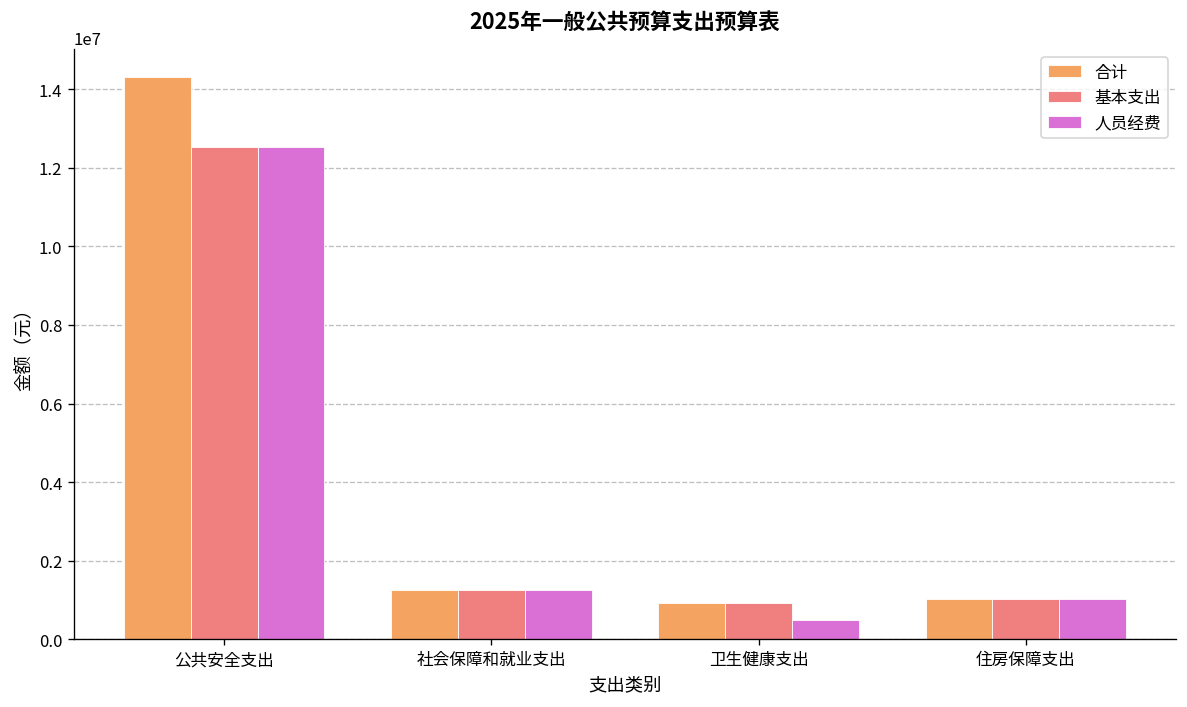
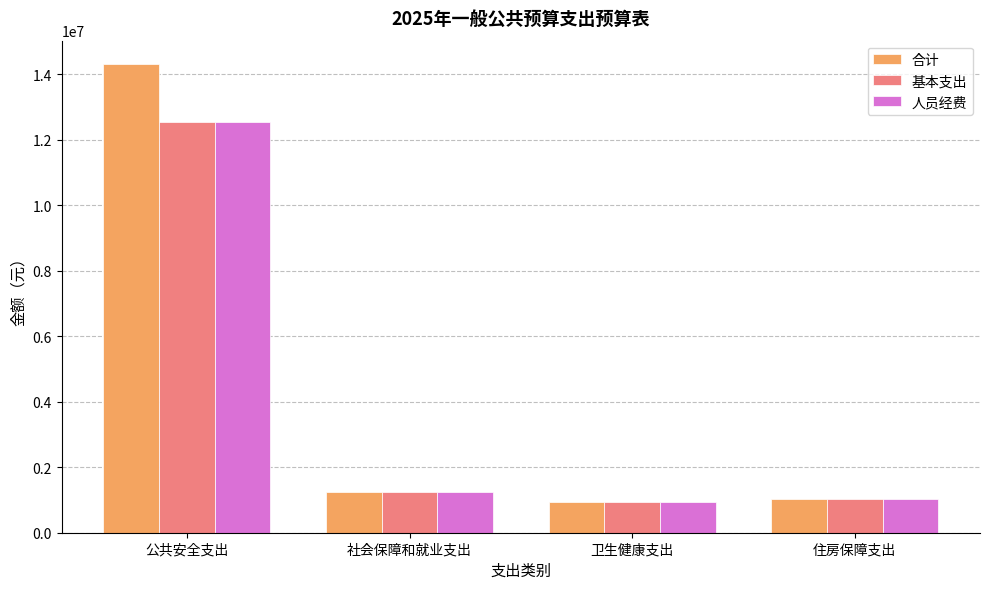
  {
    "人员经费": {
      "公共安全支出": 12500000,
      "社会保障和就业支出": 1300000,
-     "卫生健康支出": 500000,
+     "卫生健康支出": 900000,
      "住房保障支出": 1000000
    }
  }
